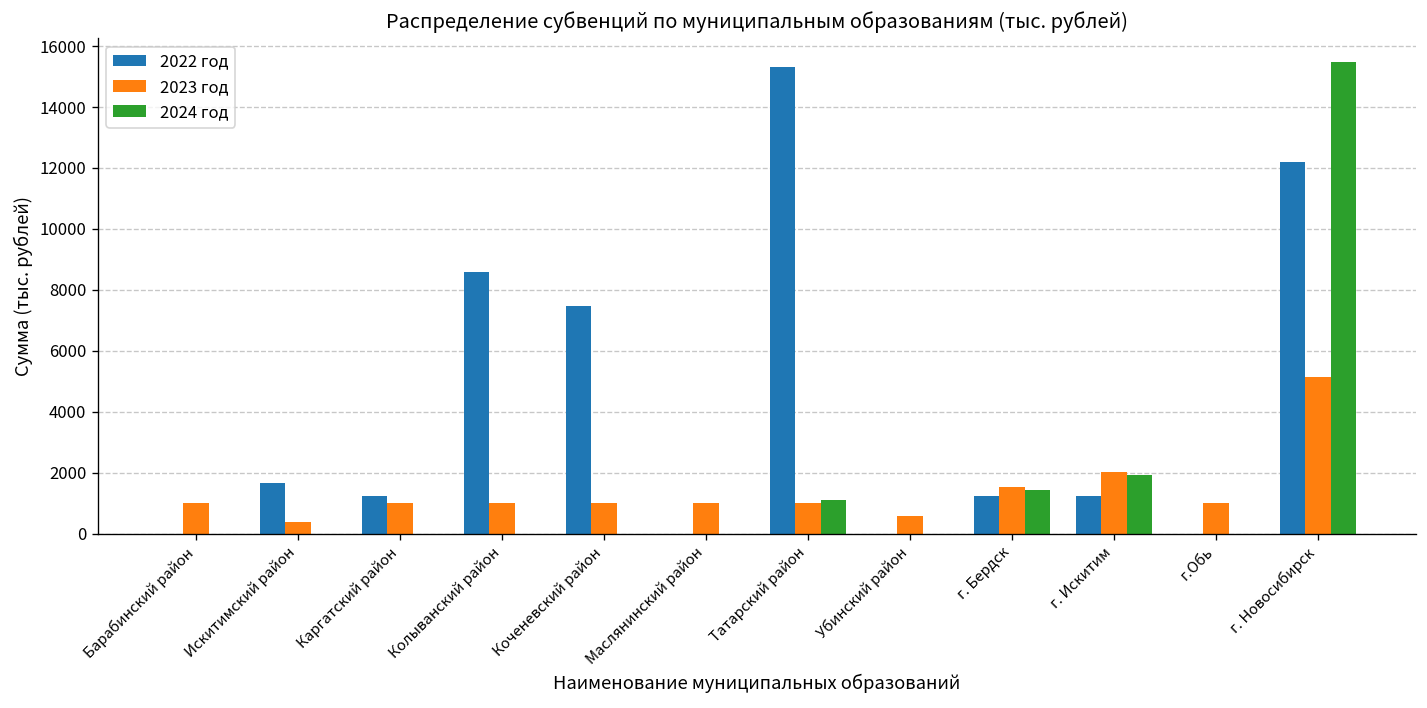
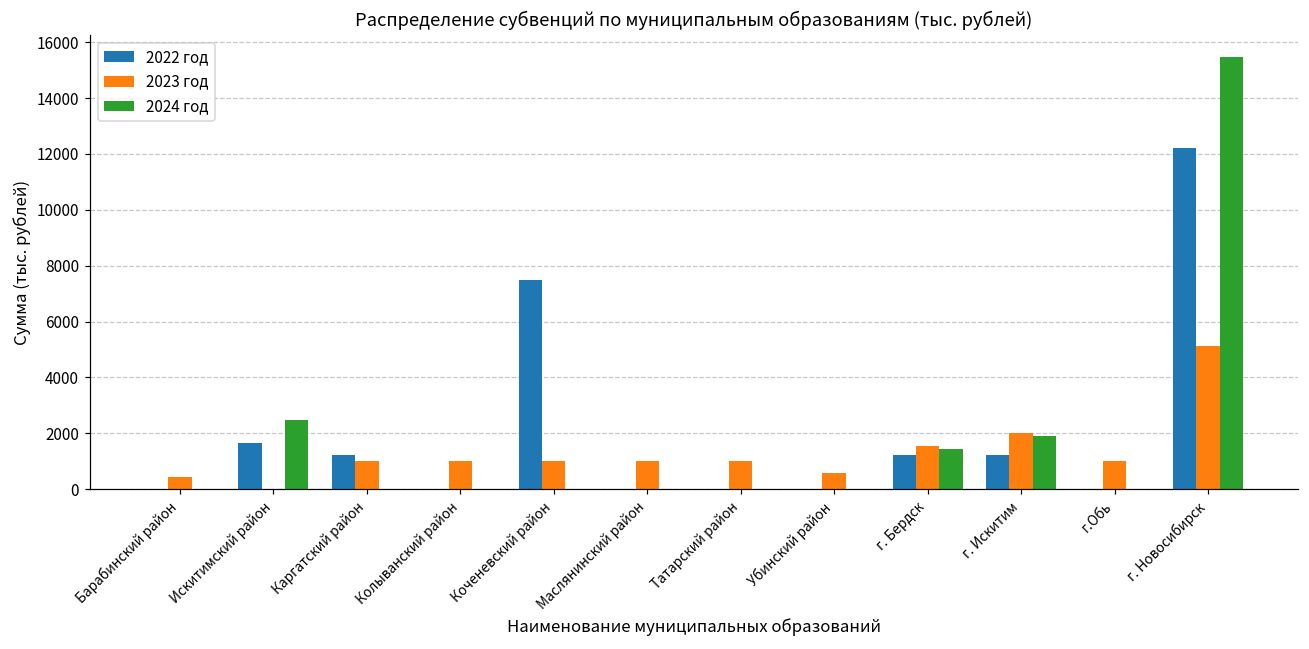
  {
    "2022 год": {
      "Барабинский район": 0,
      "Искитимский район": 1700,
      "Каргатский район": 1200,
-     "Колыванский район": 8600,
+     "Колыванский район": 0,
      "Коченевский район": 7500,
      "Маслянинский район": 0,
-     "Татарский район": 15300,
+     "Татарский район": 0,
      "Убинский район": 0,
      "г. Бердск": 1200,
      "г. Искитим": 1200,
      "г.Обь": 0,
      "г. Новосибирск": 12200
    },
    "2023 год": {
-     "Барабинский район": 1000,
-     "Искитимский район": 400,
+     "Барабинский район": 400,
+     "Искитимский район": 0,
      "Каргатский район": 1000,
      "Колыванский район": 1000,
      "Коченевский район": 1000,
      "Маслянинский район": 1000,
      "Татарский район": 1000,
      "Убинский район": 600,
      "г. Бердск": 1500,
      "г. Искитим": 2000,
      "г.Обь": 1000,
      "г. Новосибирск": 5100
    },
    "2024 год": {
      "Барабинский район": 0,
-     "Искитимский район": 0,
+     "Искитимский район": 2500,
      "Каргатский район": 0,
      "Колыванский район": 0,
      "Коченевский район": 0,
      "Маслянинский район": 0,
-     "Татарский район": 1100,
+     "Татарский район": 0,
      "Убинский район": 0,
      "г. Бердск": 1400,
      "г. Искитим": 1900,
      "г.Обь": 0,
      "г. Новосибирск": 15500
    }
  }
